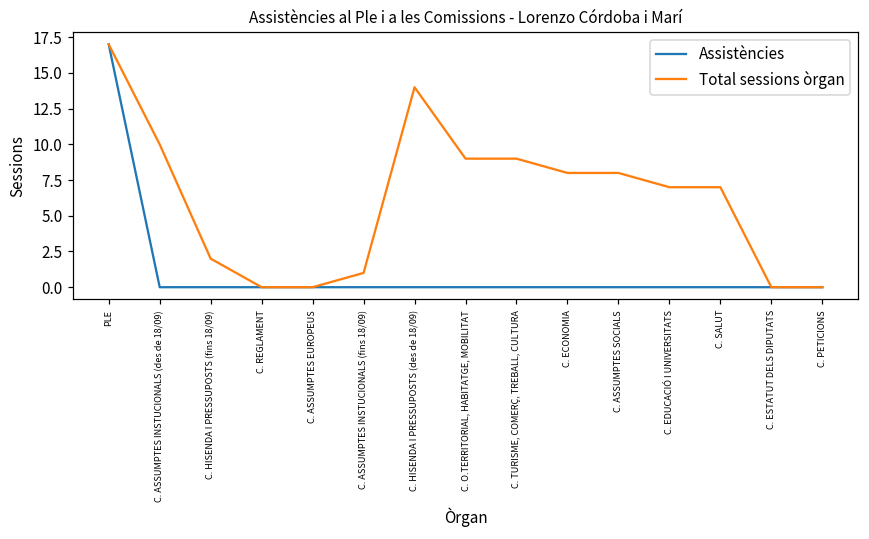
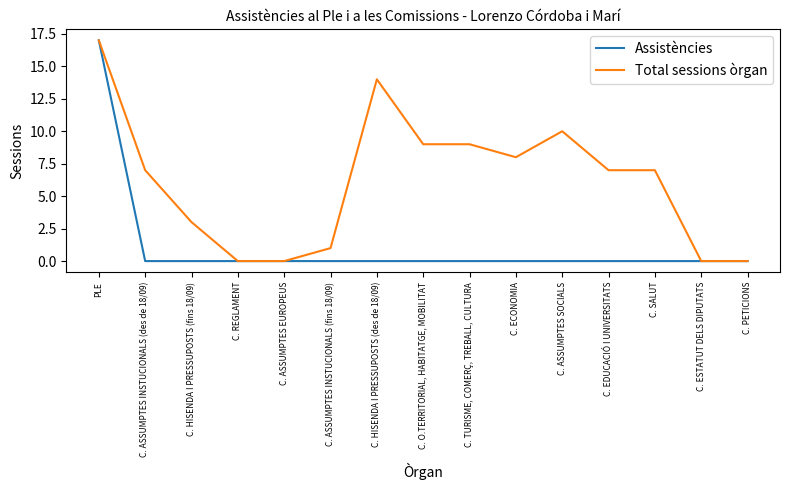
  {
    "Assistències": {
      "C. ASSUMPTES INSTUCIONALS (des de 18/09)": 0,
      "C. HISENDA I PRESSUPOSTS (fins 18/09)": 0,
      "C. ASSUMPTES INSTUCIONALS (fins 18/09)": 0,
      "C. HISENDA I PRESSUPOSTS (des de 18/09)": 0,
      "C. O.TERRITORIAL, HABITATGE, MOBILITAT": 0,
      "C. TURISME, COMERÇ, TREBALL, CULTURA": 0,
      "C. ECONOMIA": 0,
      "C. ASSUMPTES SOCIALS": 0,
      "C. EDUCACIÓ I UNIVERSITATS": 0,
      "C. SALUT": 0
    },
    "Total sessions òrgan": {
-     "C. ASSUMPTES INSTUCIONALS (des de 18/09)": 10,
-     "C. HISENDA I PRESSUPOSTS (fins 18/09)": 2,
+     "C. ASSUMPTES INSTUCIONALS (des de 18/09)": 7,
+     "C. HISENDA I PRESSUPOSTS (fins 18/09)": 3,
      "C. ASSUMPTES INSTUCIONALS (fins 18/09)": 1,
      "C. HISENDA I PRESSUPOSTS (des de 18/09)": 14,
      "C. O.TERRITORIAL, HABITATGE, MOBILITAT": 9,
      "C. TURISME, COMERÇ, TREBALL, CULTURA": 9,
      "C. ECONOMIA": 8,
-     "C. ASSUMPTES SOCIALS": 8,
+     "C. ASSUMPTES SOCIALS": 10,
      "C. EDUCACIÓ I UNIVERSITATS": 7,
      "C. SALUT": 7
    }
  }
